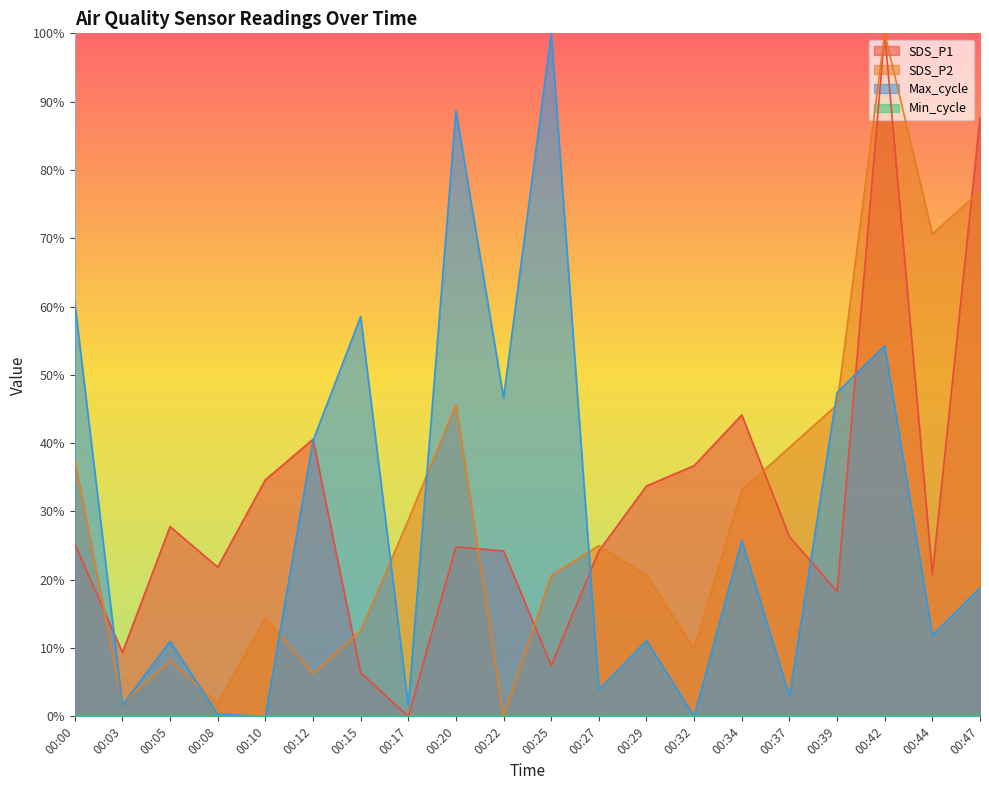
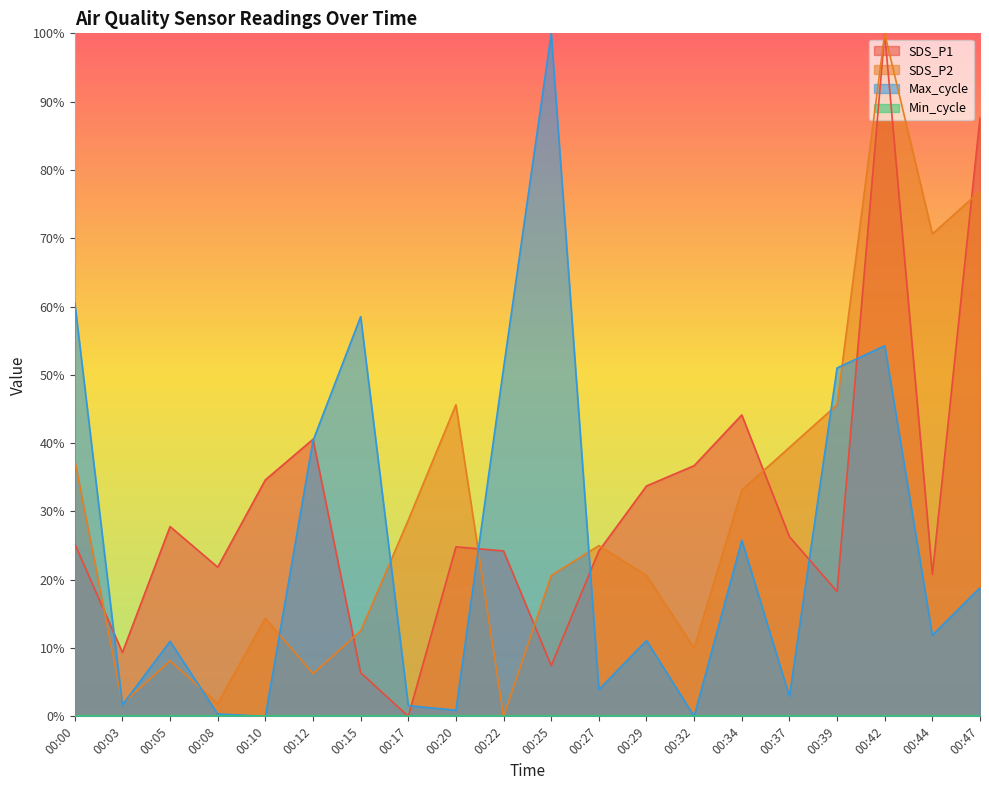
  {
    "Max_cycle": {
      "00:00": "61%",
      "00:05": "11%",
      "00:15": "59%",
      "00:17": "2%",
-     "00:20": "89%",
-     "00:22": "47%",
+     "00:20": "1%",
+     "00:22": "51%",
      "00:25": "100%",
      "00:27": "4%",
      "00:29": "11%",
      "00:34": "26%",
      "00:37": "3%",
-     "00:39": "47%",
+     "00:39": "51%",
      "00:42": "54%",
      "00:44": "12%",
      "00:47": "19%"
    },
    "Min_cycle": {
      "00:00": "0%",
      "00:03": "0%",
      "00:05": "0%",
      "00:12": "0%",
      "00:15": "0%",
      "00:20": "0%",
      "00:25": "0%",
      "00:27": "0%",
      "00:29": "0%",
      "00:34": "0%",
      "00:37": "0%",
      "00:39": "0%",
      "00:42": "0%",
      "00:44": "0%",
      "00:47": "0%"
    }
  }
